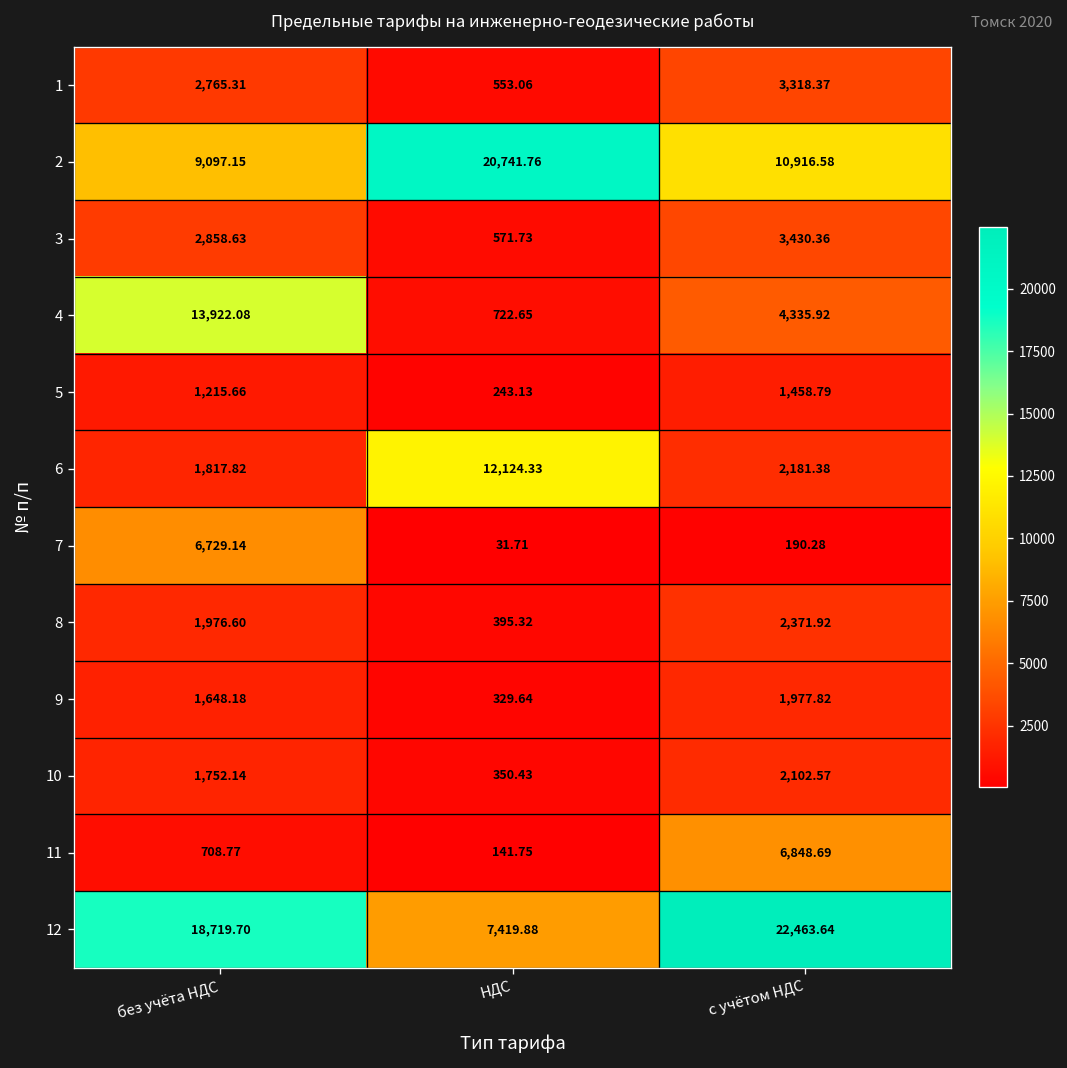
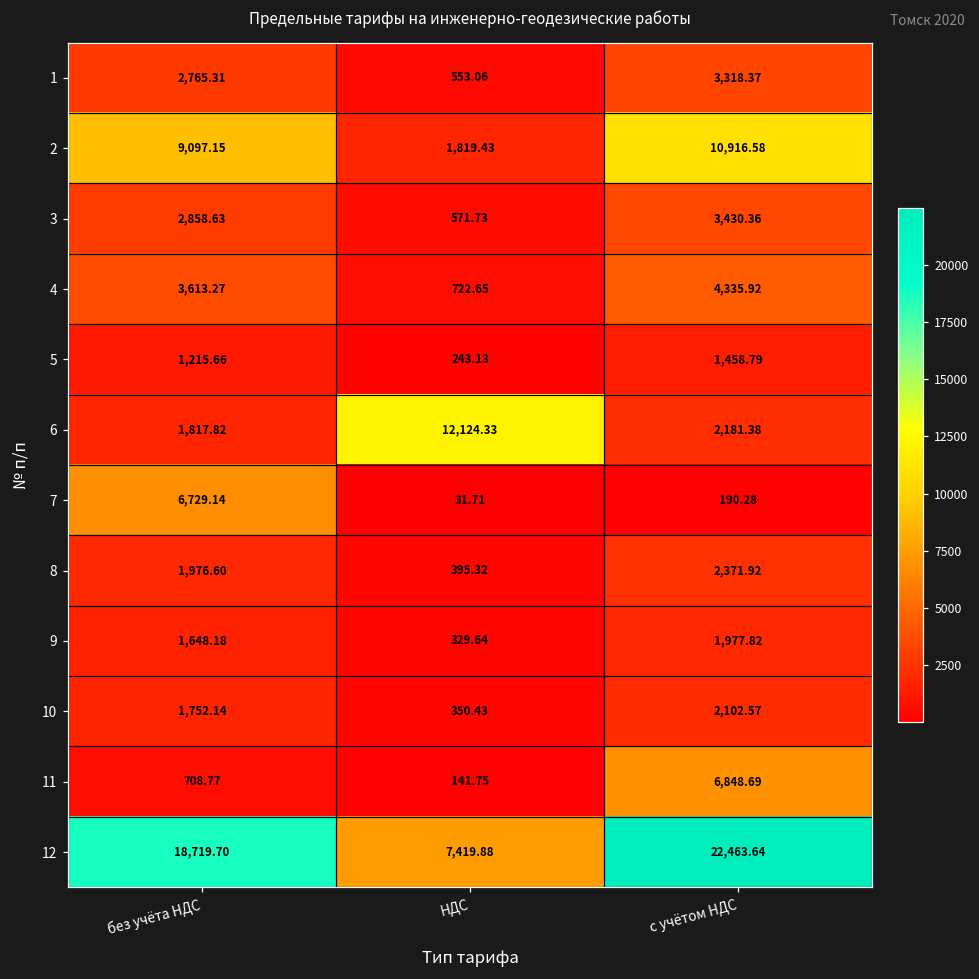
  {
    "1": {
      "без учёта НДС": "2,765.31",
      "НДС": "553.06",
      "с учётом НДС": "3,318.37"
    },
    "2": {
      "без учёта НДС": "9,097.15",
-     "НДС": "20,741.76",
+     "НДС": "1,819.43",
      "с учётом НДС": "10,916.58"
    },
    "3": {
      "без учёта НДС": "2,858.63",
      "НДС": "571.73",
      "с учётом НДС": "3,430.36"
    },
    "4": {
-     "без учёта НДС": "13,922.08",
+     "без учёта НДС": "3,613.27",
      "НДС": "722.65",
      "с учётом НДС": "4,335.92"
    },
    "5": {
      "без учёта НДС": "1,215.66",
      "НДС": "243.13",
      "с учётом НДС": "1,458.79"
    },
    "6": {
      "без учёта НДС": "1,817.82",
      "НДС": "12,124.33",
      "с учётом НДС": "2,181.38"
    },
    "7": {
      "без учёта НДС": "6,729.14",
      "НДС": "31.71",
      "с учётом НДС": "190.28"
    },
    "8": {
      "без учёта НДС": "1,976.60",
      "НДС": "395.32",
      "с учётом НДС": "2,371.92"
    },
    "9": {
      "без учёта НДС": "1,648.18",
      "НДС": "329.64",
      "с учётом НДС": "1,977.82"
    },
    "10": {
      "без учёта НДС": "1,752.14",
      "НДС": "350.43",
      "с учётом НДС": "2,102.57"
    },
    "11": {
      "без учёта НДС": "708.77",
      "НДС": "141.75",
      "с учётом НДС": "6,848.69"
    },
    "12": {
      "без учёта НДС": "18,719.70",
      "НДС": "7,419.88",
      "с учётом НДС": "22,463.64"
    }
  }
